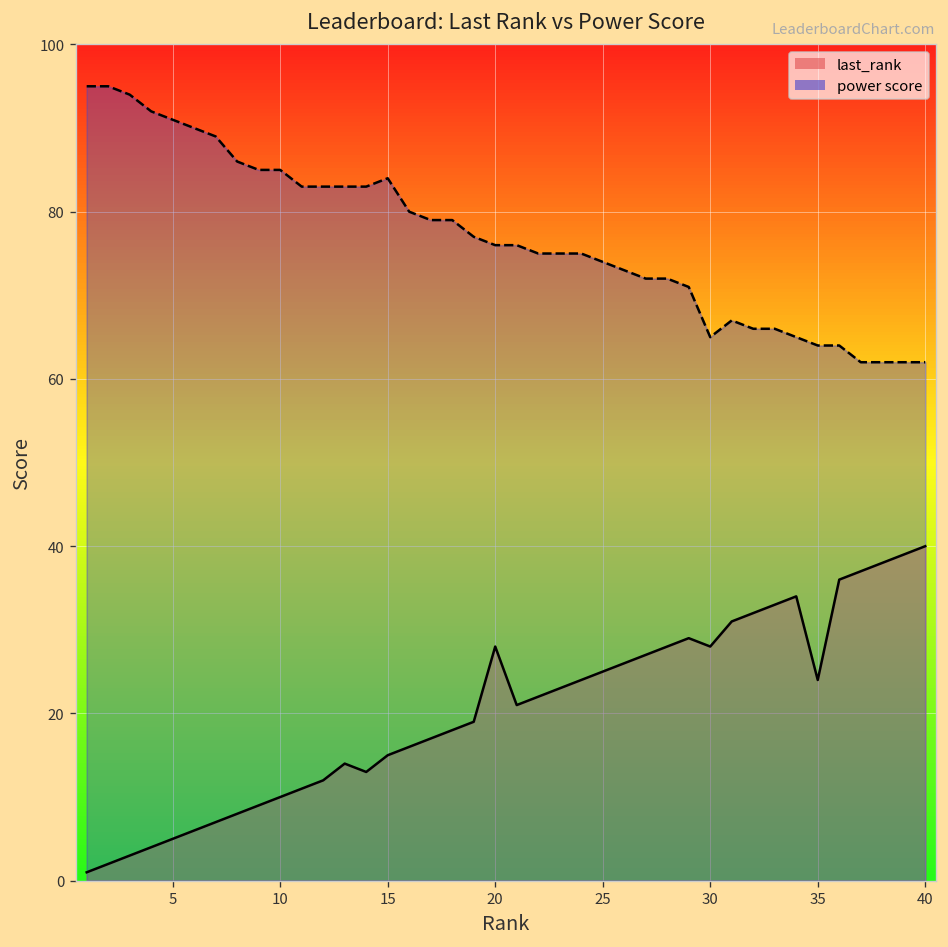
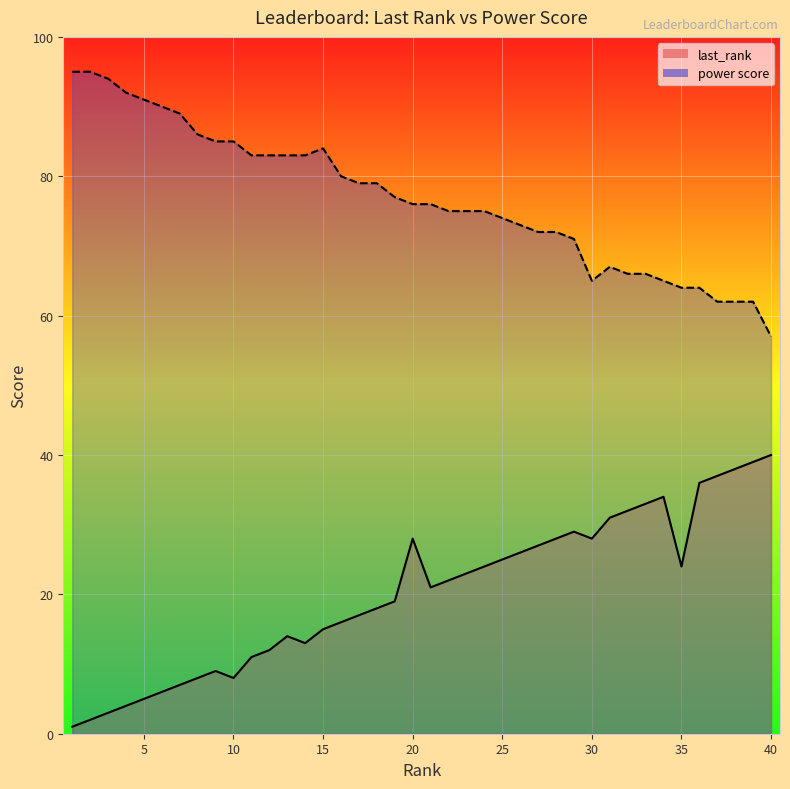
  {
    "last_rank": {
      "5": 5,
-     "10": 10,
+     "10": 8,
      "15": 15,
      "20": 28,
      "25": 25,
      "30": 28,
      "35": 24,
      "40": 40
    },
    "power score": {
      "5": 91,
      "10": 85,
      "15": 84,
      "20": 76,
      "25": 74,
      "30": 65,
      "35": 64,
-     "40": 62
+     "40": 57
    }
  }
